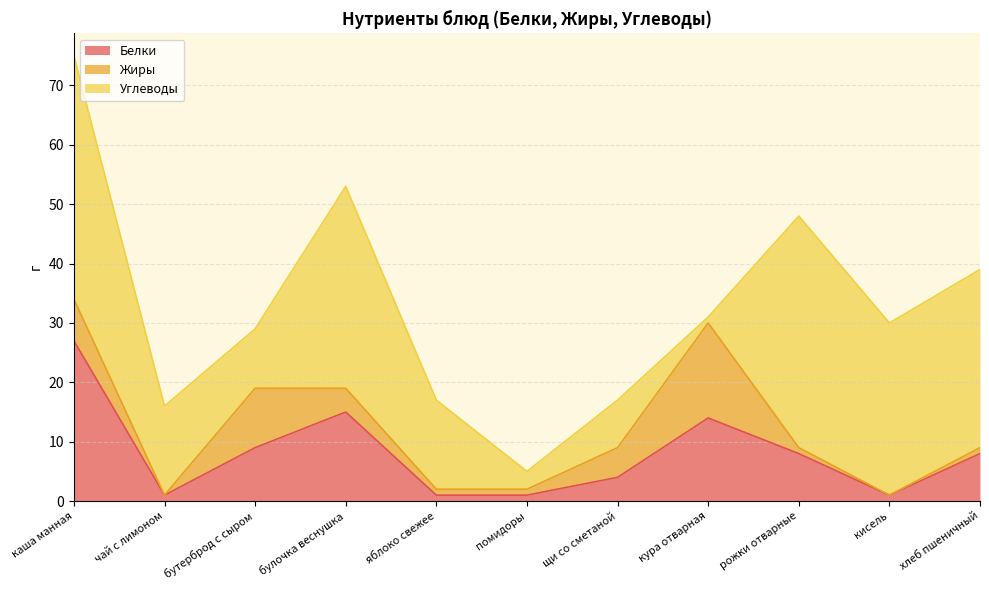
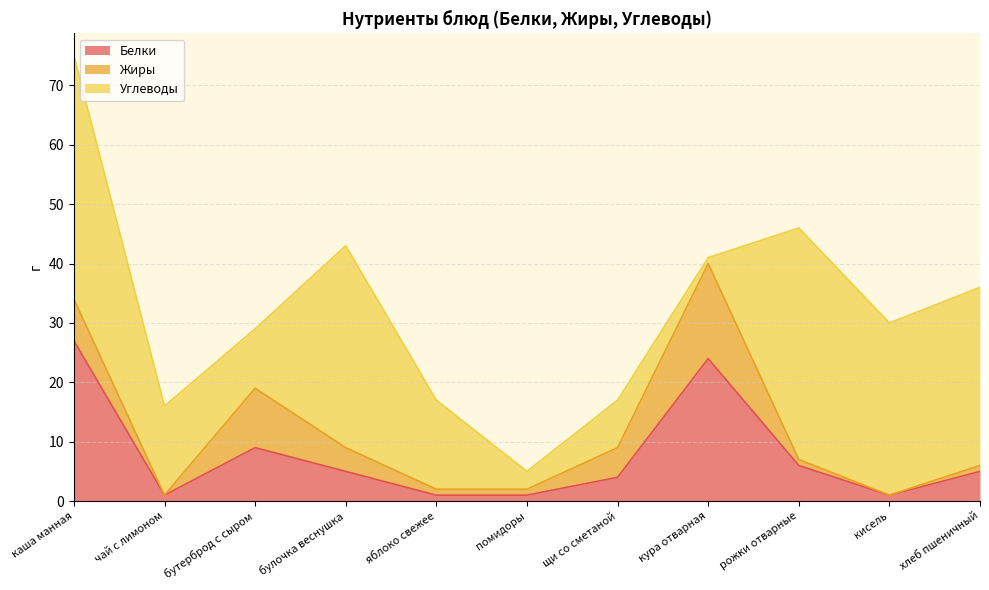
  {
    "Белки": {
      "каша манная": 27,
      "бутерброд с сыром": 9,
-     "булочка веснушка": 15,
+     "булочка веснушка": 5,
      "яблоко свежее": 1,
      "помидоры": 1,
      "щи со сметаной": 4,
-     "кура отварная": 14,
-     "рожки отварные": 8,
-     "хлеб пшеничный": 8
+     "кура отварная": 24,
+     "рожки отварные": 6,
+     "хлеб пшеничный": 5
    }
  }
